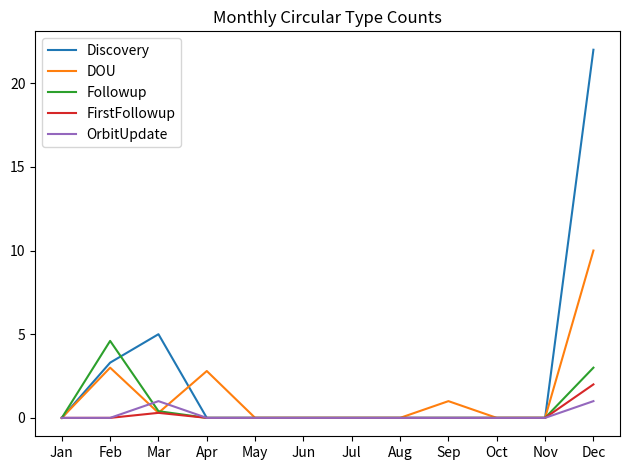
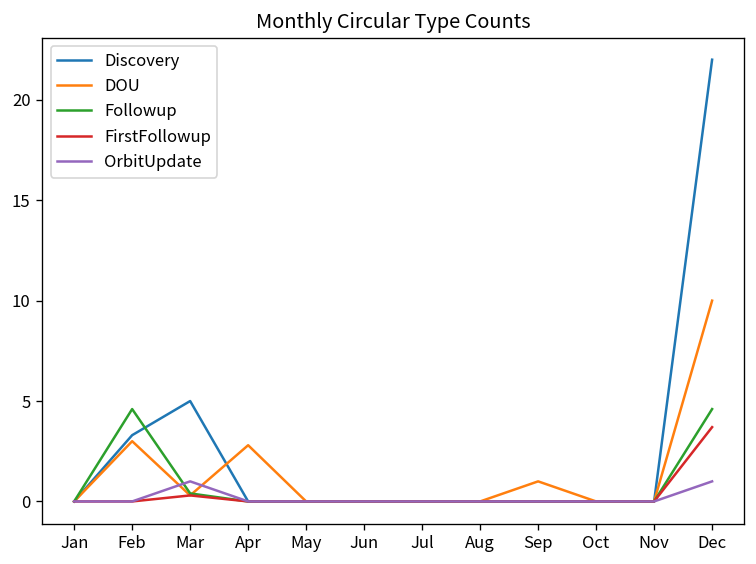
  {
    "Discovery": {
      "Feb": 3.3,
      "Mar": 5.0,
      "Dec": 22.0
    },
    "DOU": {
      "Feb": 3.0,
      "Apr": 2.8,
      "Sep": 1.0,
      "Dec": 10.0
    },
    "Followup": {
      "Feb": 4.6,
-     "Dec": 3.0
+     "Dec": 4.6
    },
    "FirstFollowup": {
-     "Dec": 2.0
+     "Dec": 3.7
    },
    "OrbitUpdate": {
      "Mar": 1.0,
      "Dec": 1.0
    }
  }
